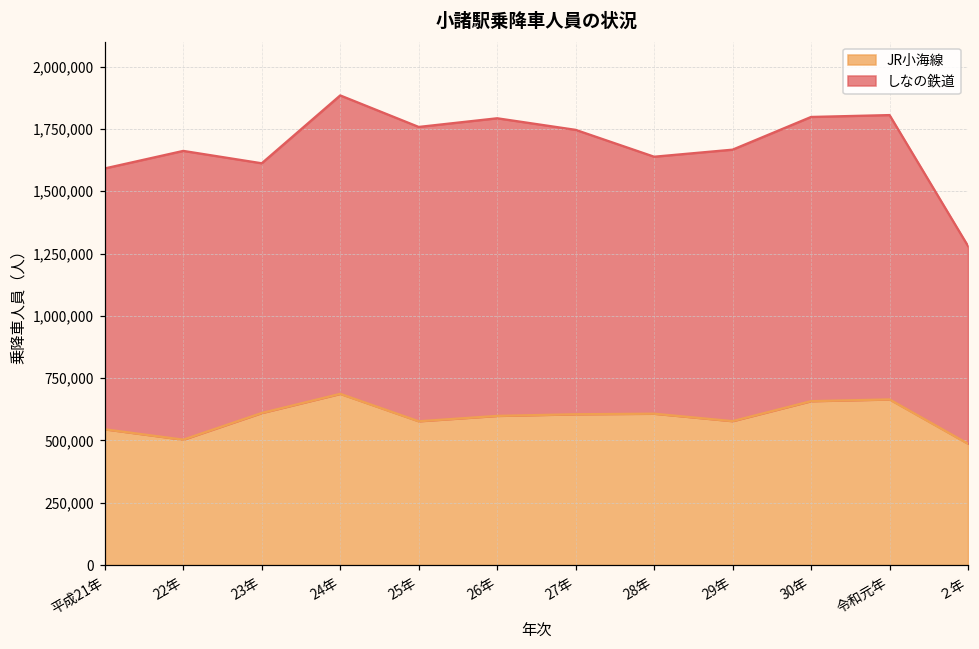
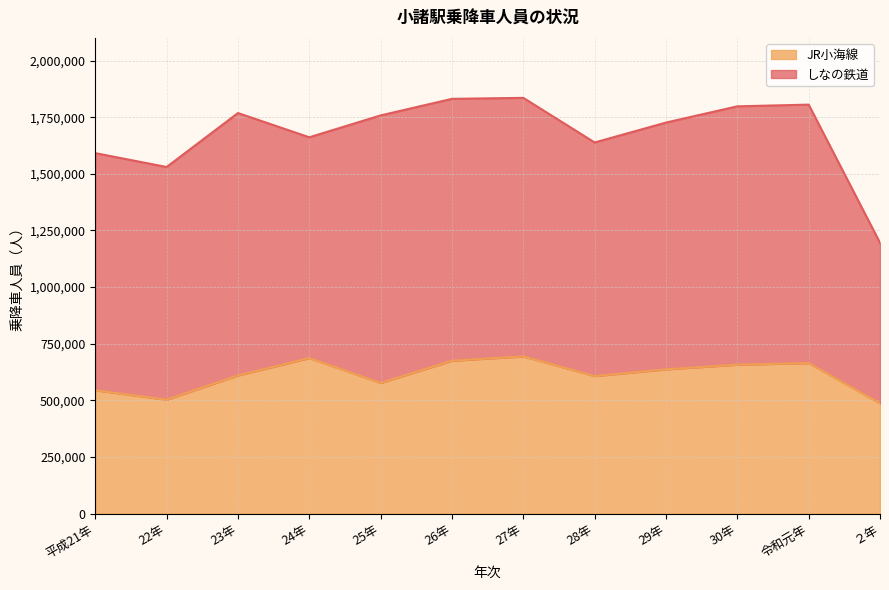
  {
    "JR小海線": {
      "平成21年": "540,000",
      "22年": "500,000",
      "23年": "610,000",
      "24年": "690,000",
      "25年": "580,000",
-     "26年": "600,000",
-     "27年": "610,000",
+     "26年": "680,000",
+     "27年": "690,000",
      "28年": "610,000",
-     "29年": "580,000",
+     "29年": "640,000",
      "30年": "660,000",
      "令和元年": "660,000",
      "２年": "490,000"
    },
    "しなの鉄道": {
      "平成21年": "1,050,000",
-     "22年": "1,160,000",
-     "23年": "1,000,000",
-     "24年": "1,200,000",
+     "22年": "1,030,000",
+     "23年": "1,160,000",
+     "24年": "970,000",
      "25年": "1,180,000",
-     "26年": "1,190,000",
+     "26年": "1,160,000",
      "27年": "1,140,000",
      "28年": "1,030,000",
      "29年": "1,090,000",
      "30年": "1,140,000",
      "令和元年": "1,140,000",
-     "２年": "790,000"
+     "２年": "710,000"
    }
  }
